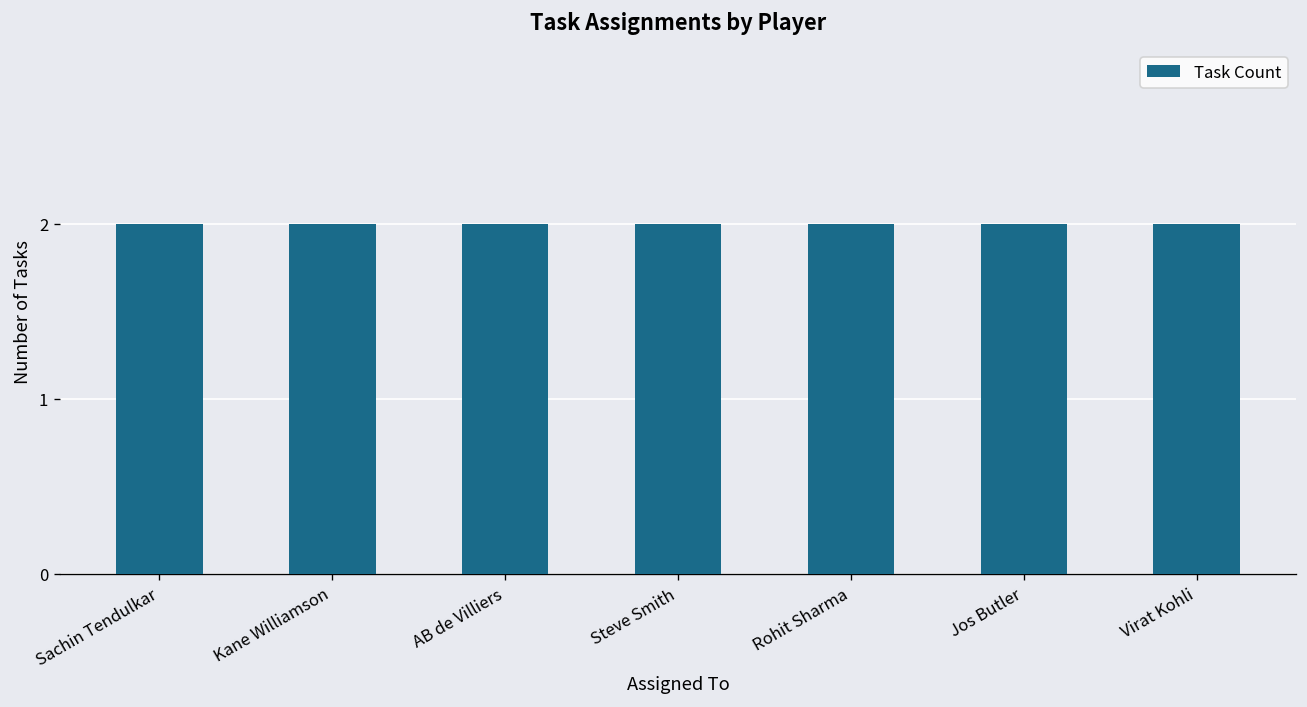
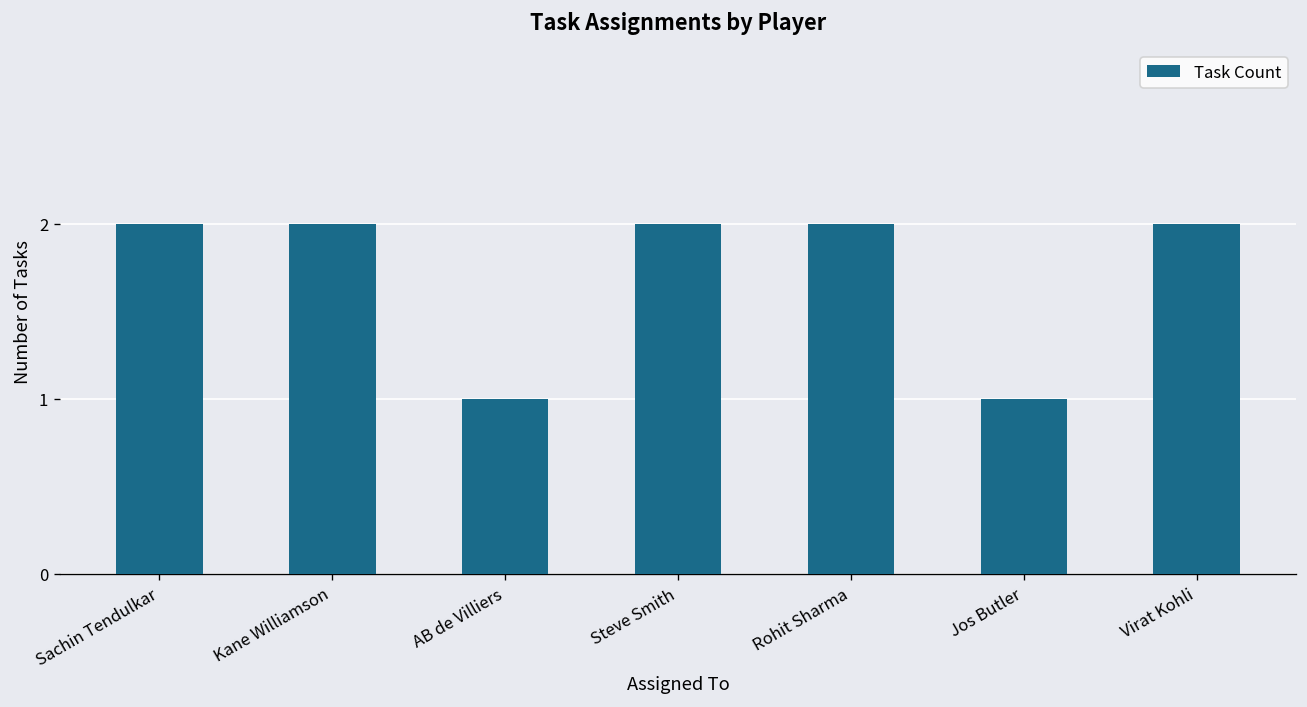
  {
    "Sachin Tendulkar": 2,
    "Kane Williamson": 2,
-   "AB de Villiers": 2,
+   "AB de Villiers": 1,
    "Steve Smith": 2,
    "Rohit Sharma": 2,
-   "Jos Butler": 2,
+   "Jos Butler": 1,
    "Virat Kohli": 2
  }
